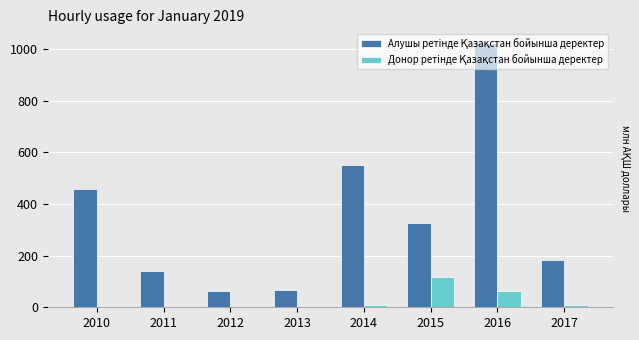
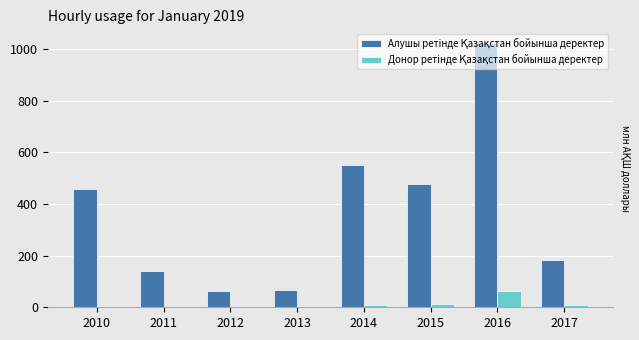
  {
    "Алушы ретінде Қазақстан бойынша деректер": {
      "2010": 460,
      "2011": 140,
      "2012": 60,
      "2013": 70,
      "2014": 550,
-     "2015": 330,
+     "2015": 480,
      "2017": 180
    },
    "Донор ретінде Қазақстан бойынша деректер": {
      "2010": 0,
      "2011": 0,
      "2012": 0,
-     "2015": 120,
+     "2015": 10,
      "2016": 60,
      "2017": 10
    }
  }
